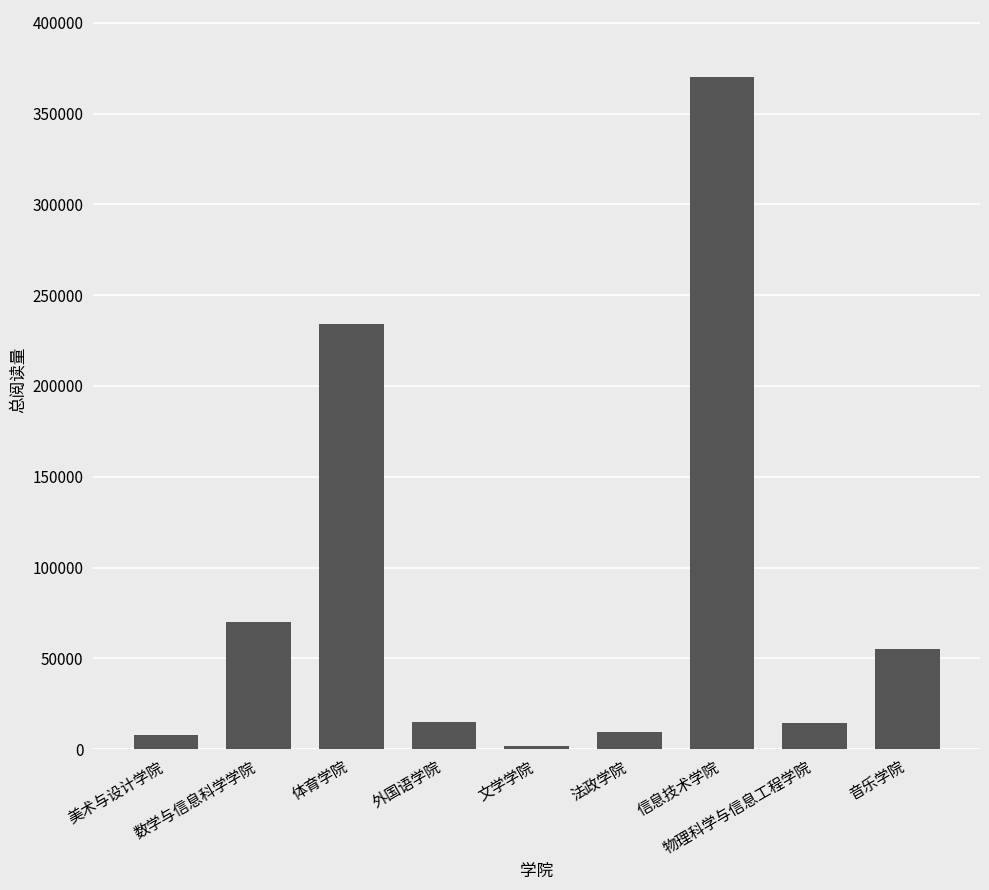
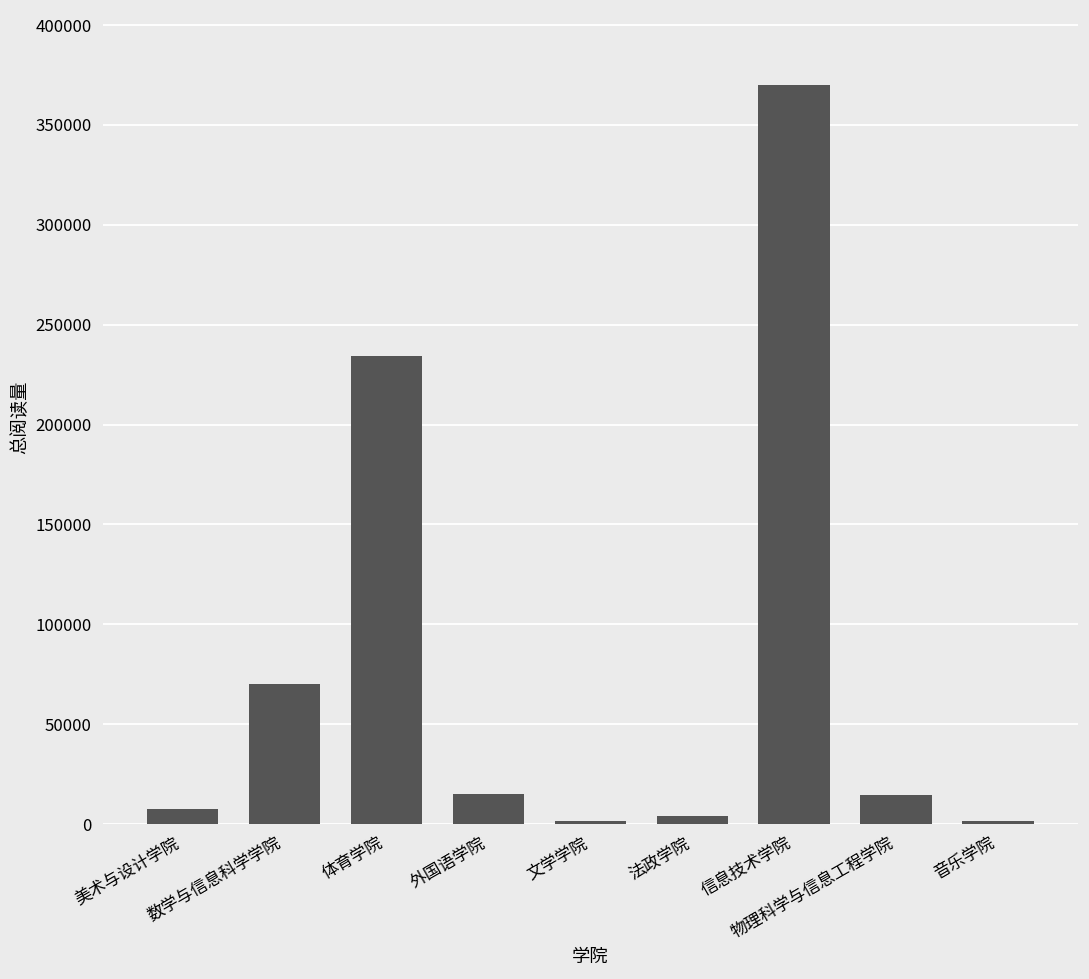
  {
    "美术与设计学院": 8000,
    "数学与信息科学学院": 70000,
    "体育学院": 234000,
    "外国语学院": 15000,
    "文学学院": 2000,
-   "法政学院": 9000,
+   "法政学院": 4000,
    "信息技术学院": 370000,
    "物理科学与信息工程学院": 14000,
-   "音乐学院": 55000
+   "音乐学院": 2000
  }
